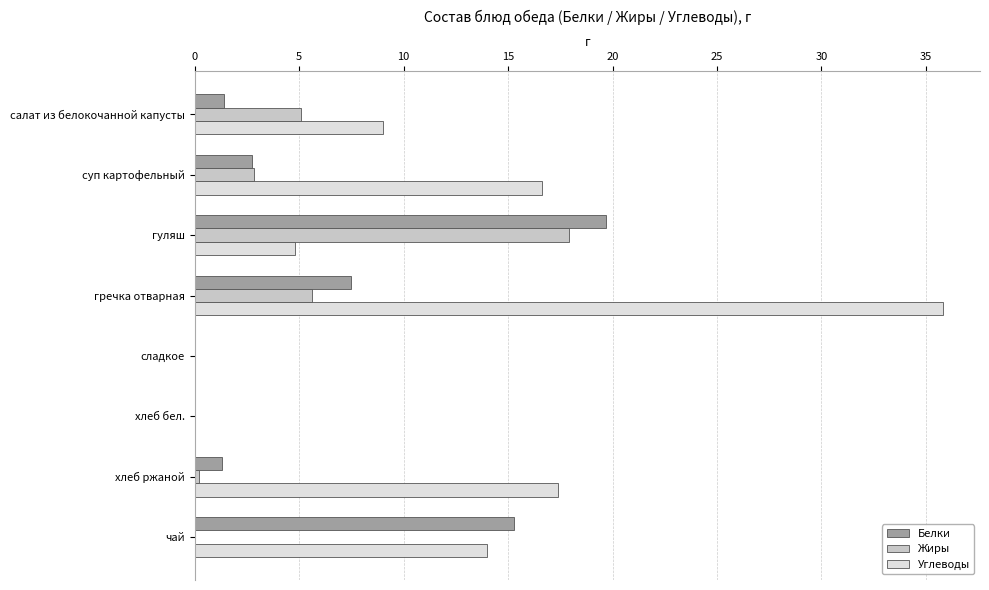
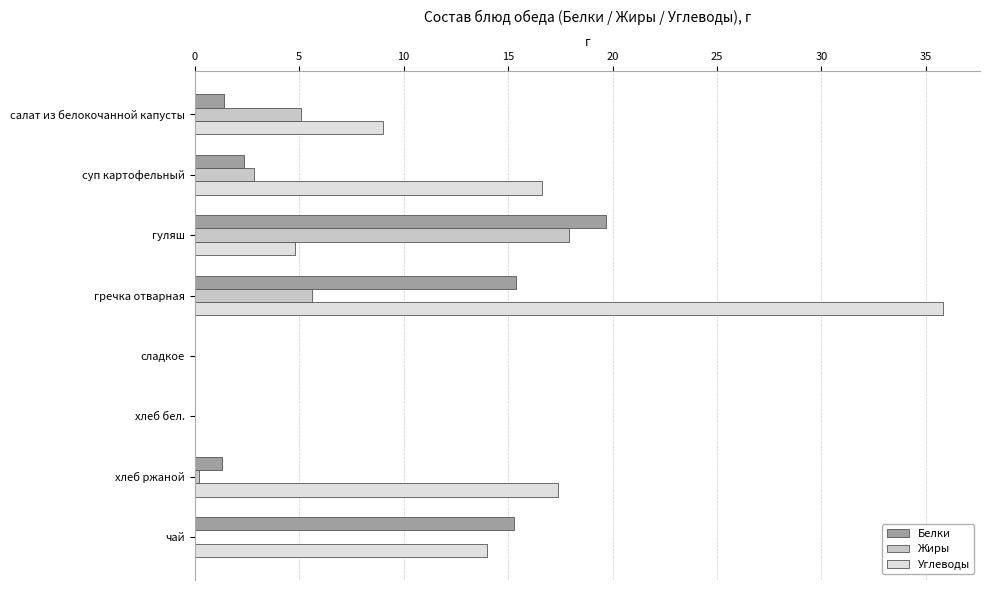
  {
    "Белки": {
      "салат из белокочанной капусты": 1.4,
-     "суп картофельный": 2.8,
+     "суп картофельный": 2.3,
      "гуляш": 19.7,
-     "гречка отварная": 7.5,
+     "гречка отварная": 15.4,
      "сладкое": 0.0,
      "хлеб бел.": 0.0,
      "хлеб ржаной": 1.3,
      "чай": 15.3
    }
  }
